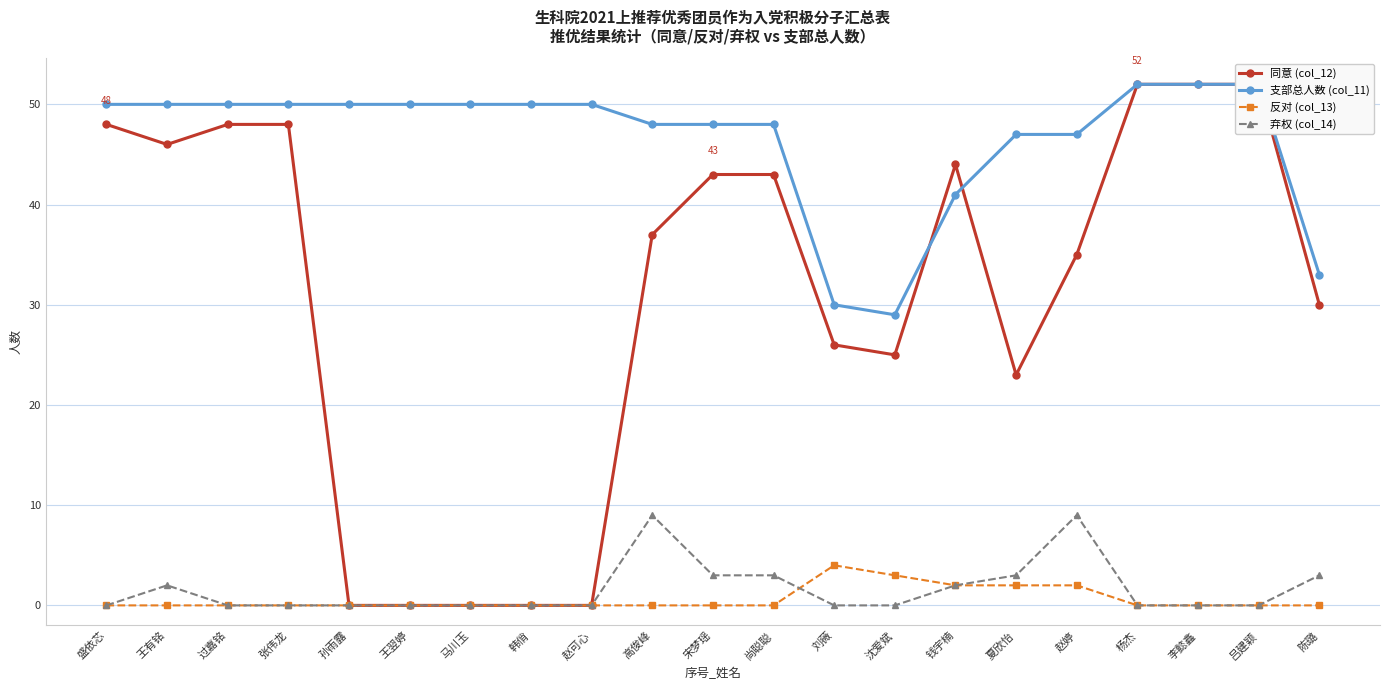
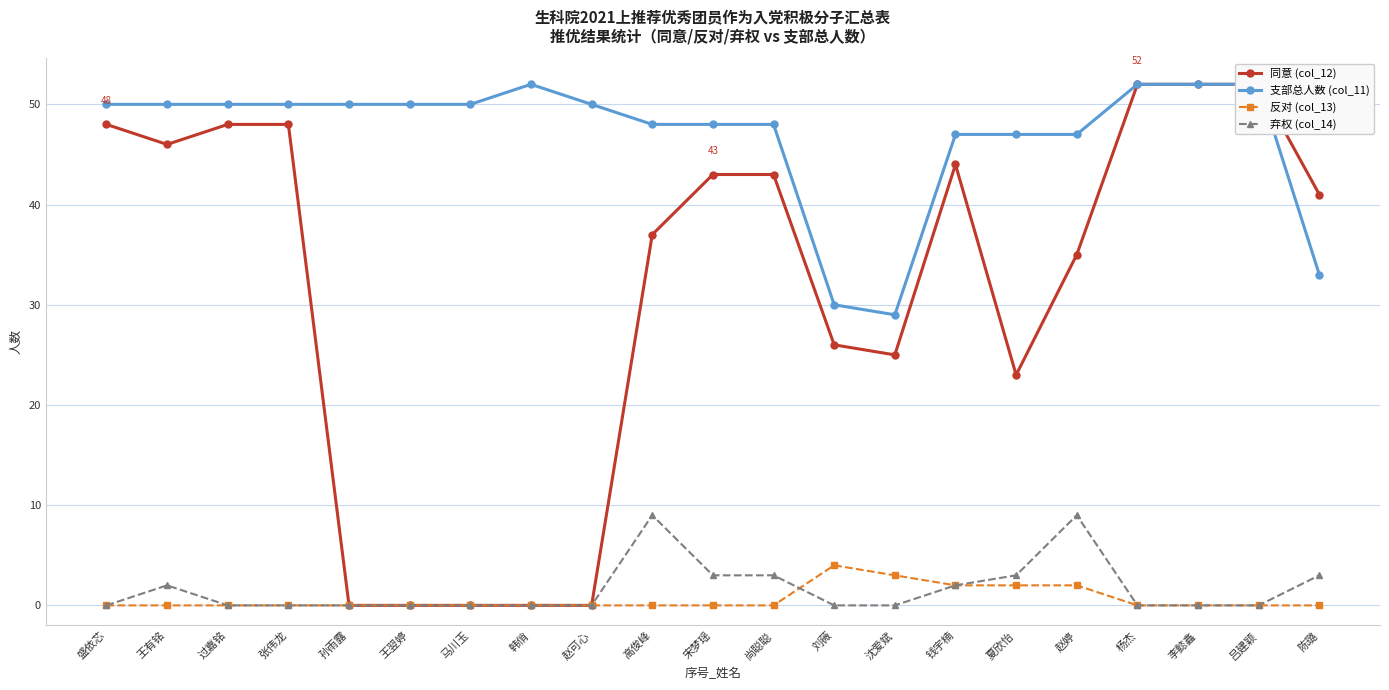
  {
    "同意 (col_12)": {
      "王有铭": 46,
      "过嘉铭": 48,
      "张伟龙": 48,
      "高俊峰": 37,
      "尚聪聪": 43,
      "刘薇": 26,
      "沈爱斌": 25,
      "钱宇楠": 44,
      "夏欣怡": 23,
      "赵婷": 35,
-     "陈璐": 30
+     "陈璐": 41
    },
    "支部总人数 (col_11)": {
      "王有铭": 50,
      "过嘉铭": 50,
      "张伟龙": 50,
      "孙雨露": 50,
      "王翌婷": 50,
      "马川玉": 50,
-     "韩俏": 50,
+     "韩俏": 52,
      "赵可心": 50,
      "高俊峰": 48,
      "宋梦瑶": 48,
      "尚聪聪": 48,
      "刘薇": 30,
      "沈爱斌": 29,
-     "钱宇楠": 41,
+     "钱宇楠": 47,
      "夏欣怡": 47,
      "赵婷": 47,
      "陈璐": 33
    },
    "反对 (col_13)": {
      "王有铭": 0,
      "高俊峰": 0,
      "宋梦瑶": 0,
      "尚聪聪": 0,
      "刘薇": 4,
      "沈爱斌": 3,
      "夏欣怡": 2,
      "赵婷": 2,
      "陈璐": 0
    },
    "弃权 (col_14)": {
      "王有铭": 2,
      "高俊峰": 9,
      "宋梦瑶": 3,
      "尚聪聪": 3,
      "刘薇": 0,
      "沈爱斌": 0,
      "夏欣怡": 3,
      "赵婷": 9,
      "陈璐": 3
    }
  }
